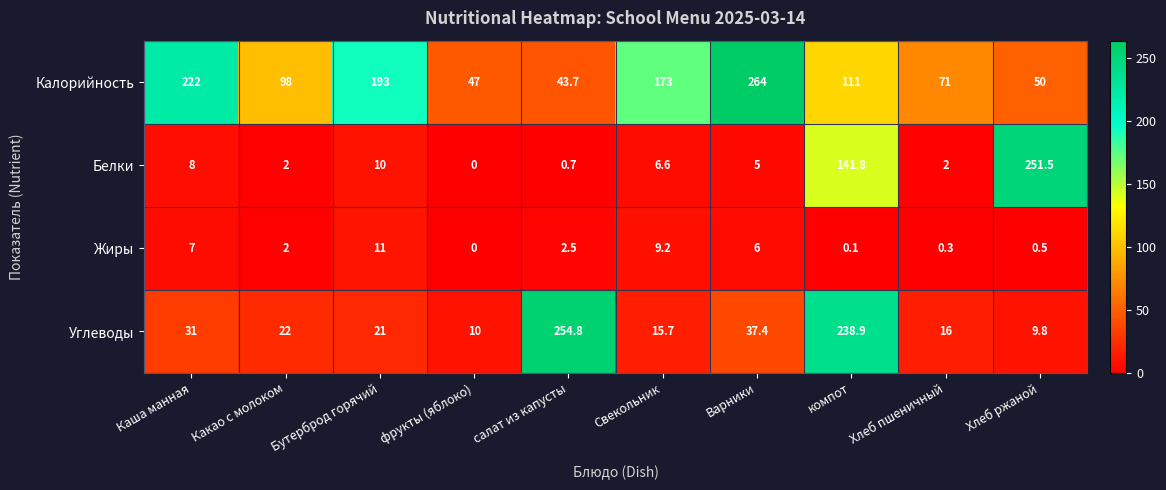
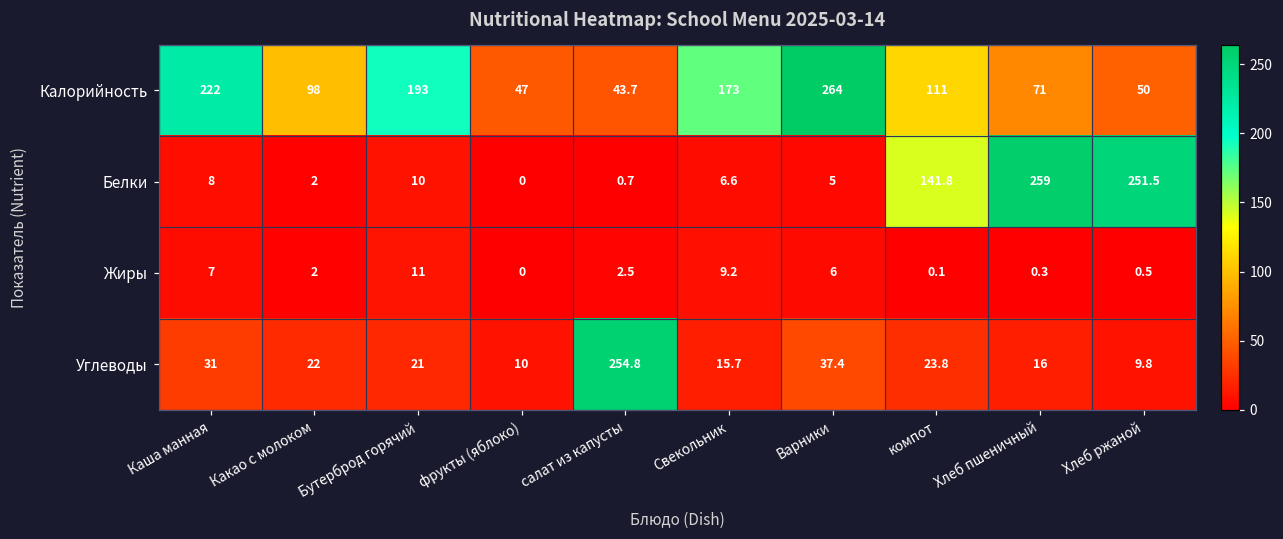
  {
    "Калорийность": {
      "Каша манная": 222,
      "Какао с молоком": 98,
      "Бутерброд горячий": 193,
      "фрукты (яблоко)": 47,
      "салат из капусты": 43.7,
      "Свекольник": 173,
      "Варники": 264,
      "компот": 111,
      "Хлеб пшеничный": 71,
      "Хлеб ржаной": 50
    },
    "Белки": {
      "Каша манная": 8,
      "Какао с молоком": 2,
      "Бутерброд горячий": 10,
      "фрукты (яблоко)": 0,
      "салат из капусты": 0.7,
      "Свекольник": 6.6,
      "Варники": 5,
      "компот": 141.8,
-     "Хлеб пшеничный": 2,
+     "Хлеб пшеничный": 259,
      "Хлеб ржаной": 251.5
    },
    "Жиры": {
      "Каша манная": 7,
      "Какао с молоком": 2,
      "Бутерброд горячий": 11,
      "фрукты (яблоко)": 0,
      "салат из капусты": 2.5,
      "Свекольник": 9.2,
      "Варники": 6,
      "компот": 0.1,
      "Хлеб пшеничный": 0.3,
      "Хлеб ржаной": 0.5
    },
    "Углеводы": {
      "Каша манная": 31,
      "Какао с молоком": 22,
      "Бутерброд горячий": 21,
      "фрукты (яблоко)": 10,
      "салат из капусты": 254.8,
      "Свекольник": 15.7,
      "Варники": 37.4,
-     "компот": 238.9,
+     "компот": 23.8,
      "Хлеб пшеничный": 16,
      "Хлеб ржаной": 9.8
    }
  }
